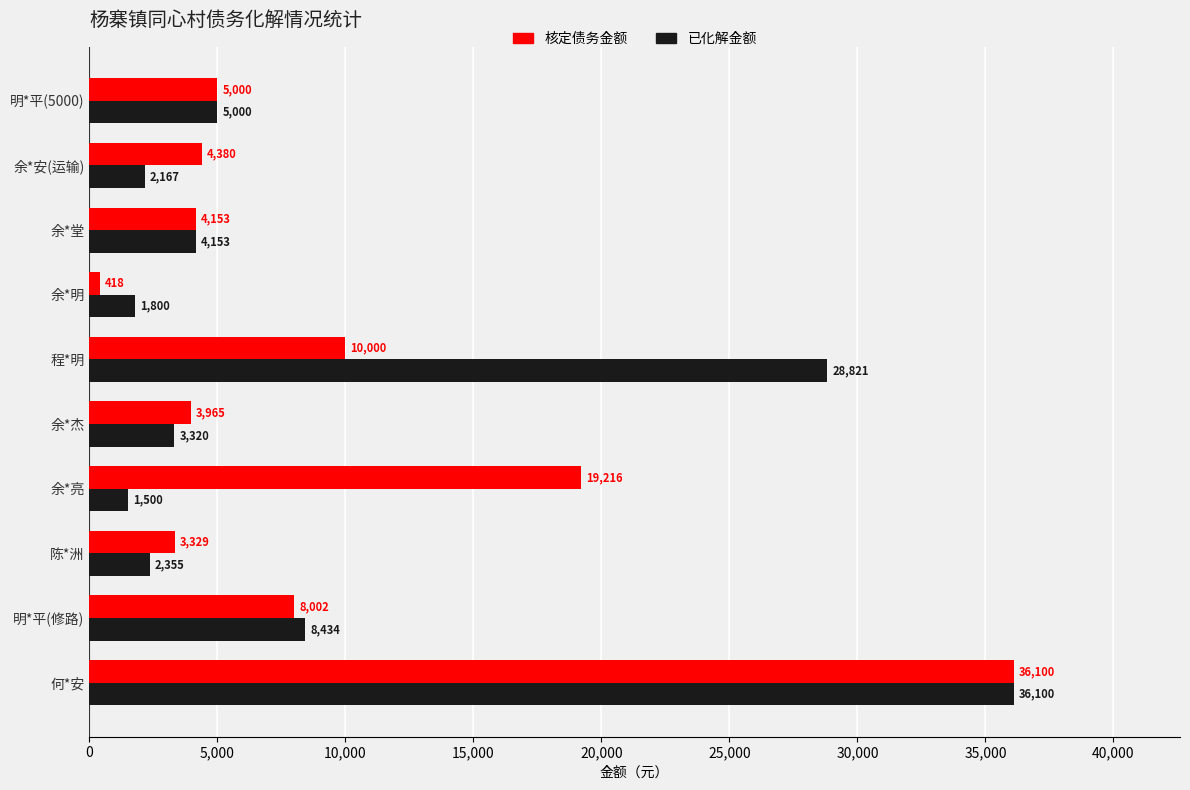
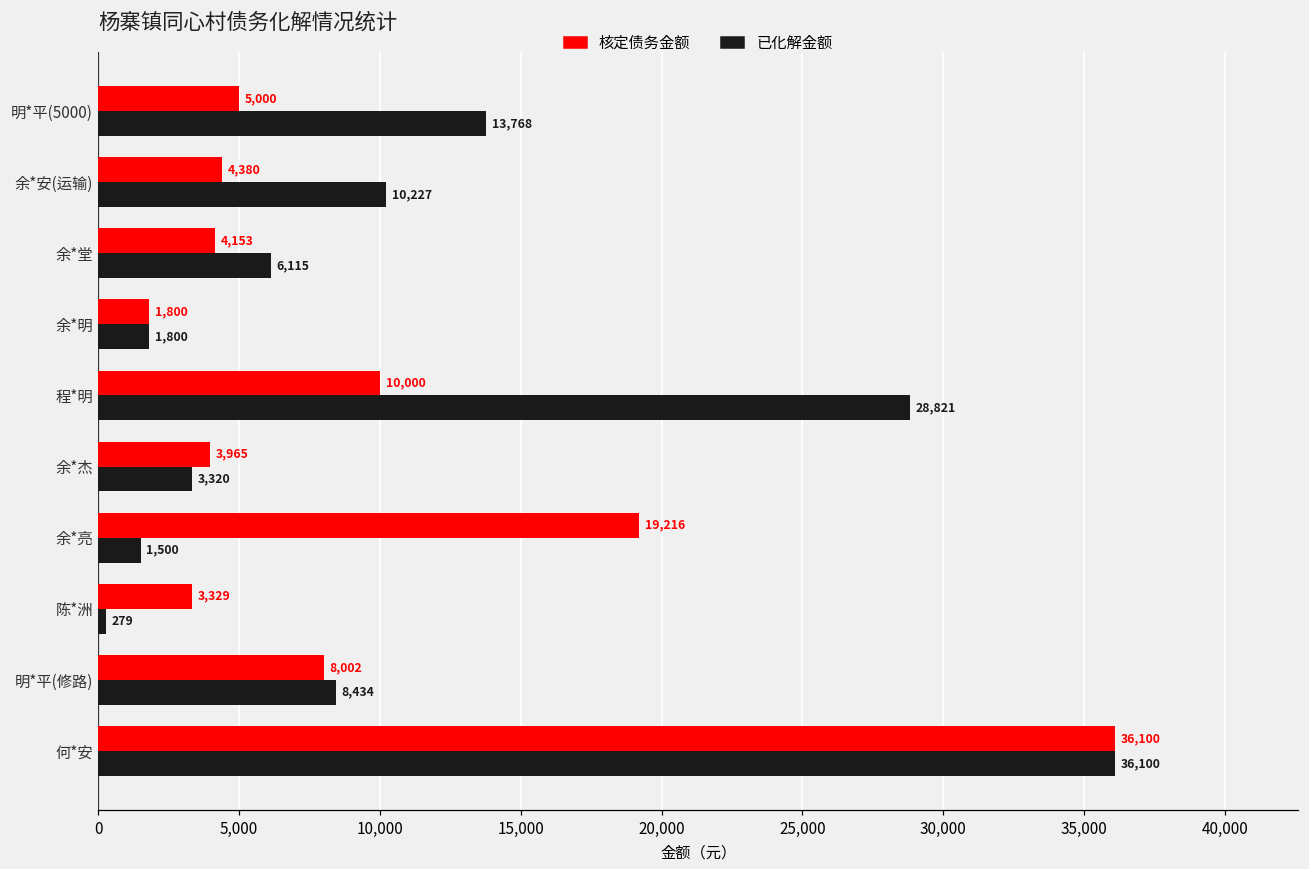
  {
    "核定债务金额": {
      "明*平(5000)": "5,000",
      "余*安(运输)": "4,380",
      "余*堂": "4,153",
-     "余*明": "418",
+     "余*明": "1,800",
      "程*明": "10,000",
      "余*杰": "3,965",
      "余*亮": "19,216",
      "陈*洲": "3,329",
      "明*平(修路)": "8,002",
      "何*安": "36,100"
    },
    "已化解金额": {
-     "明*平(5000)": "5,000",
-     "余*安(运输)": "2,167",
-     "余*堂": "4,153",
+     "明*平(5000)": "13,768",
+     "余*安(运输)": "10,227",
+     "余*堂": "6,115",
      "余*明": "1,800",
      "程*明": "28,821",
      "余*杰": "3,320",
      "余*亮": "1,500",
-     "陈*洲": "2,355",
+     "陈*洲": "279",
      "明*平(修路)": "8,434",
      "何*安": "36,100"
    }
  }
